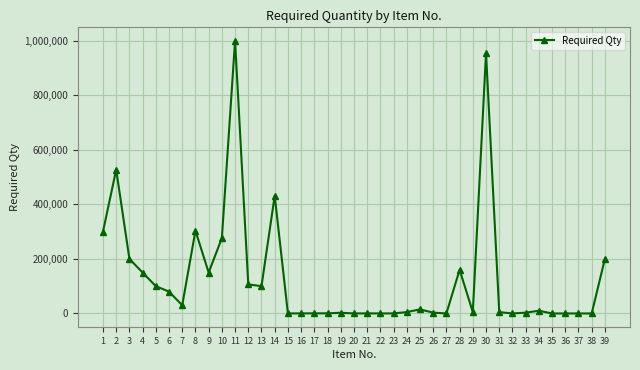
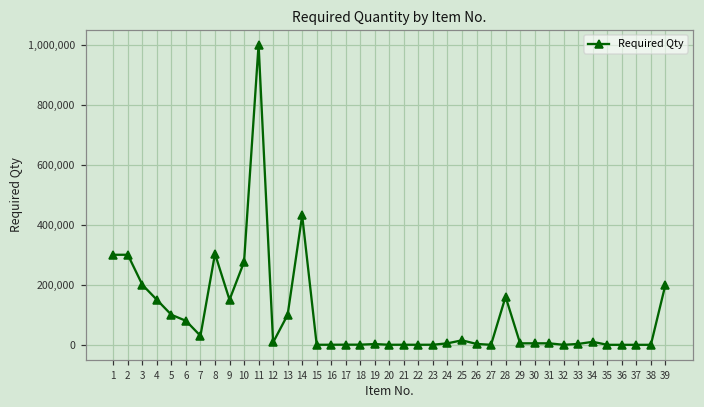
  {
    "1": "300,000",
-   "2": "530,000",
+   "2": "300,000",
    "3": "200,000",
    "4": "150,000",
    "5": "100,000",
    "6": "80,000",
    "7": "30,000",
    "8": "300,000",
    "9": "150,000",
    "10": "280,000",
    "11": "1,000,000",
-   "12": "110,000",
+   "12": "10,000",
    "13": "100,000",
    "14": "430,000",
    "15": "0",
    "16": "0",
    "17": "0",
    "18": "0",
    "19": "0",
    "20": "0",
    "21": "0",
    "22": "0",
    "23": "0",
    "24": "10,000",
    "25": "20,000",
    "26": "0",
    "27": "0",
    "28": "160,000",
    "29": "10,000",
-   "30": "950,000",
+   "30": "10,000",
    "31": "10,000",
    "32": "0",
    "33": "0",
    "34": "10,000",
    "35": "0",
    "36": "0",
    "37": "0",
    "38": "0",
    "39": "200,000"
  }
